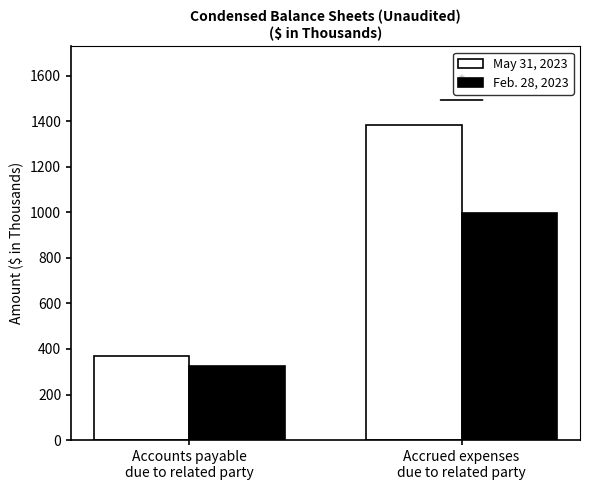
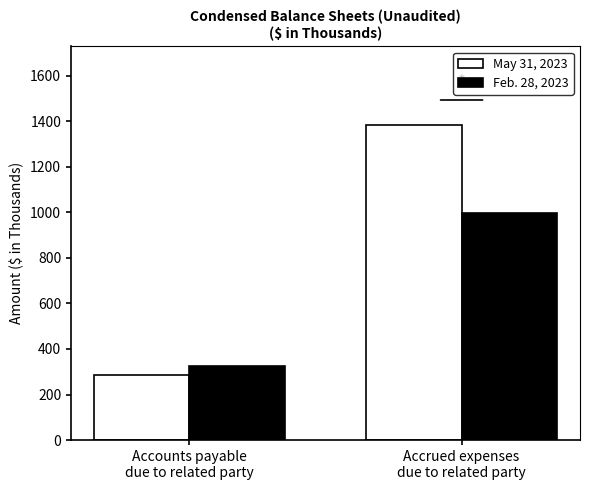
  {
    "May 31, 2023": {
-     "Accounts payable due to related party": 370,
+     "Accounts payable due to related party": 290,
      "Accrued expenses due to related party": 1380
    },
    "Feb. 28, 2023": {
      "Accounts payable due to related party": 330,
      "Accrued expenses due to related party": 1000
    }
  }
